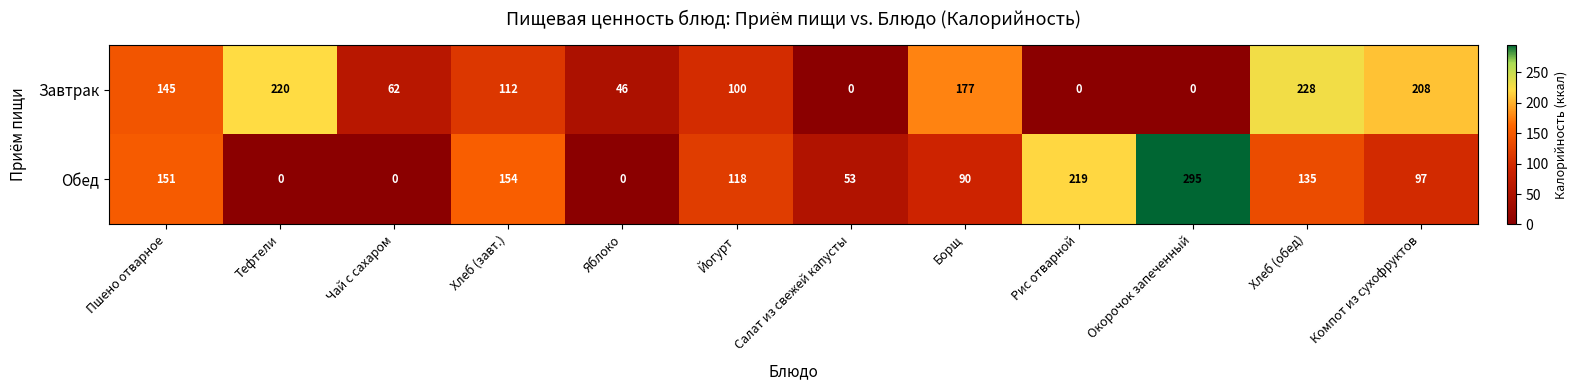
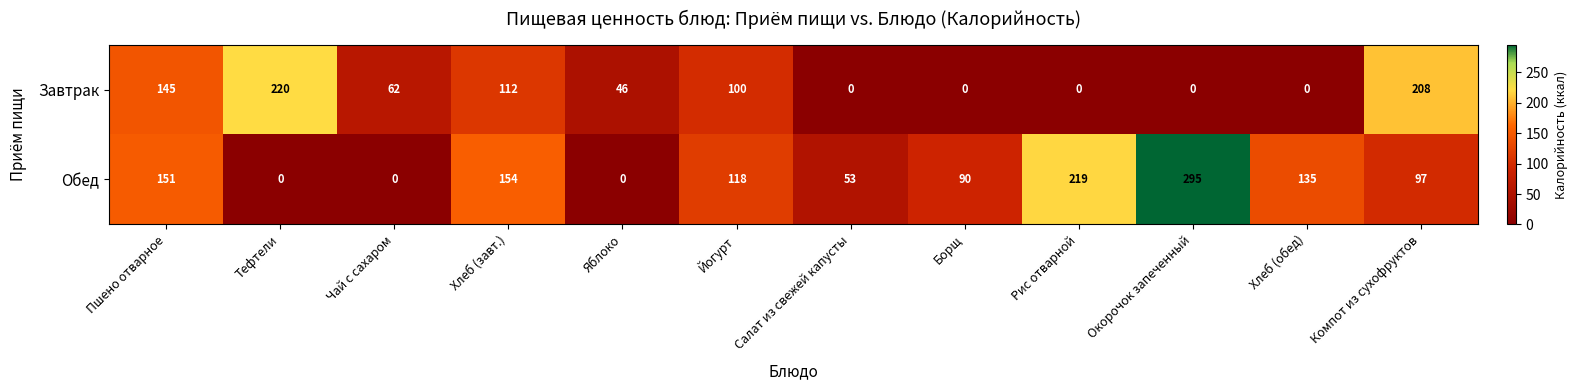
  {
    "Завтрак": {
      "Пшено отварное": 145,
      "Тефтели": 220,
      "Чай с сахаром": 62,
      "Хлеб (завт.)": 112,
      "Яблоко": 46,
      "Йогурт": 100,
      "Салат из свежей капусты": 0,
-     "Борщ": 177,
+     "Борщ": 0,
      "Рис отварной": 0,
      "Окорочок запеченный": 0,
-     "Хлеб (обед)": 228,
+     "Хлеб (обед)": 0,
      "Компот из сухофруктов": 208
    },
    "Обед": {
      "Пшено отварное": 151,
      "Тефтели": 0,
      "Чай с сахаром": 0,
      "Хлеб (завт.)": 154,
      "Яблоко": 0,
      "Йогурт": 118,
      "Салат из свежей капусты": 53,
      "Борщ": 90,
      "Рис отварной": 219,
      "Окорочок запеченный": 295,
      "Хлеб (обед)": 135,
      "Компот из сухофруктов": 97
    }
  }
